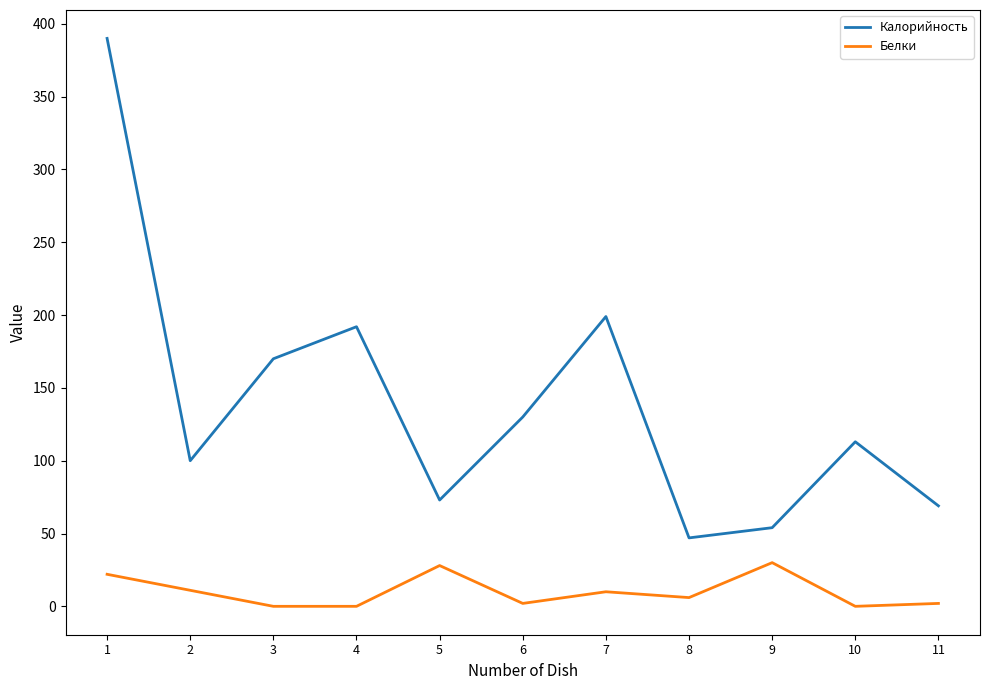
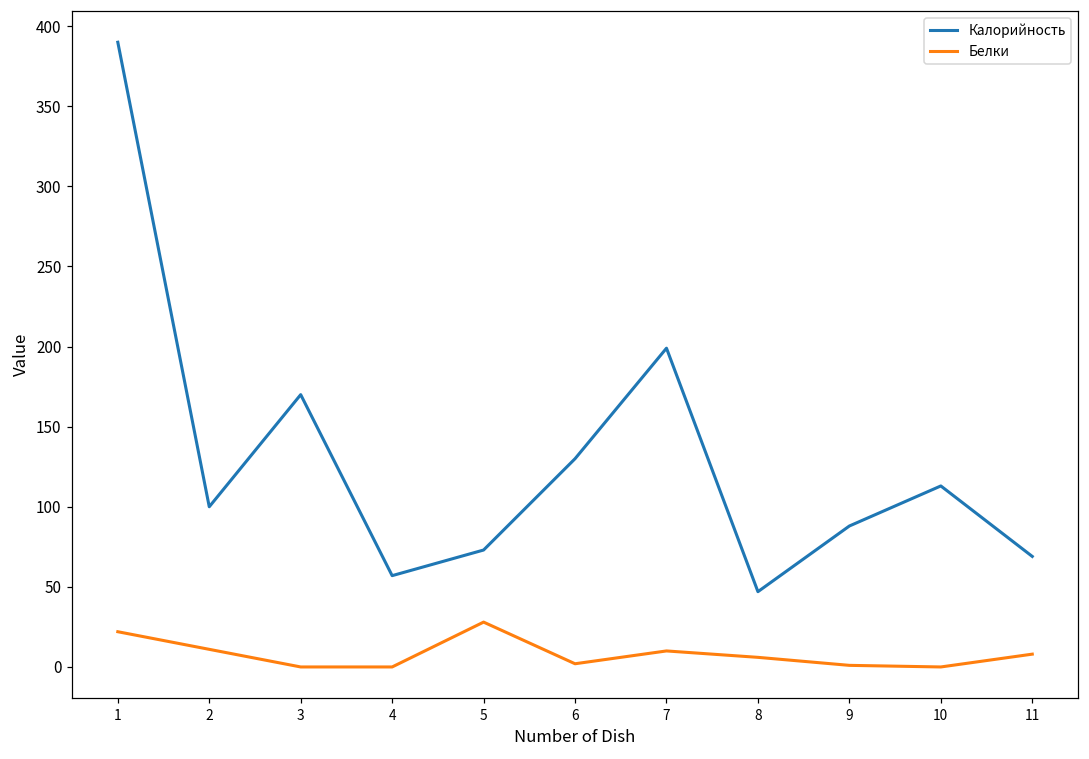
  {
    "Калорийность": {
      "1": 390,
      "2": 100,
      "3": 170,
-     "4": 192,
+     "4": 57,
      "5": 73,
      "6": 130,
      "7": 199,
      "8": 47,
-     "9": 54,
+     "9": 88,
      "10": 113,
      "11": 69
    },
    "Белки": {
      "1": 22,
      "2": 11,
      "3": 0,
      "4": 0,
      "5": 28,
      "6": 2,
      "7": 10,
      "8": 6,
-     "9": 30,
+     "9": 1,
      "10": 0,
-     "11": 2
+     "11": 8
    }
  }
